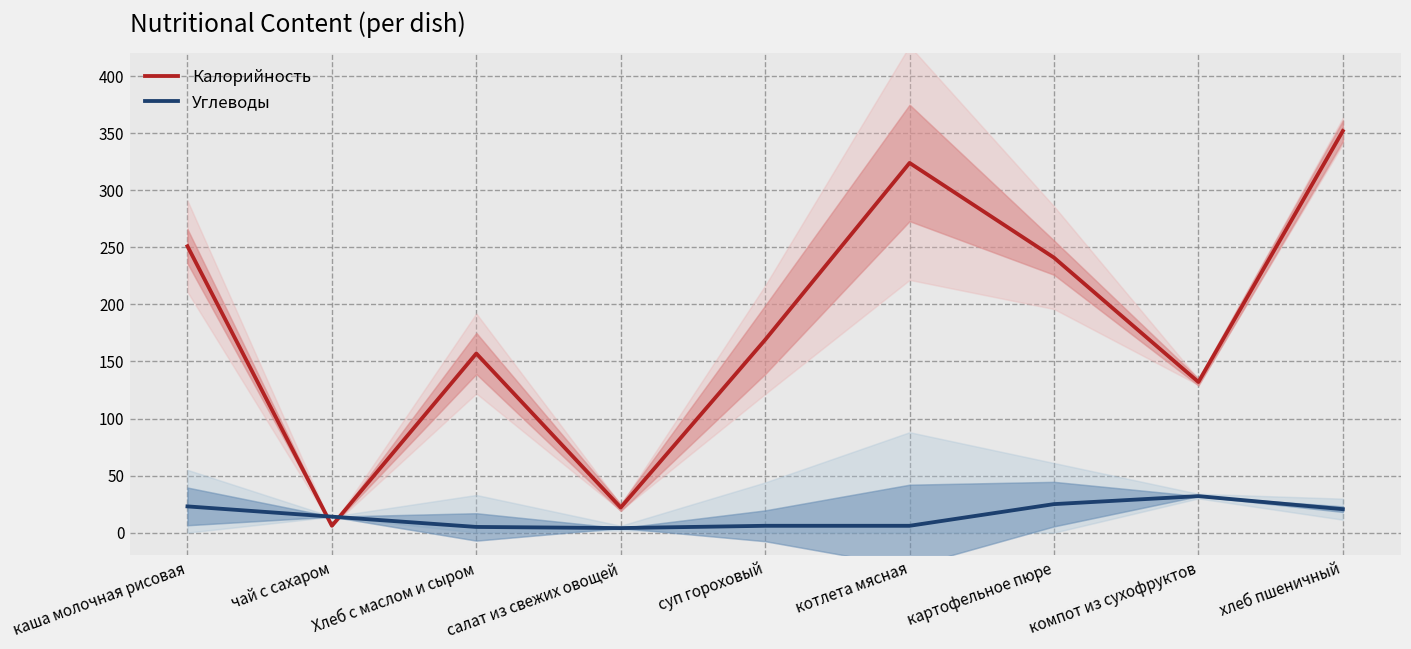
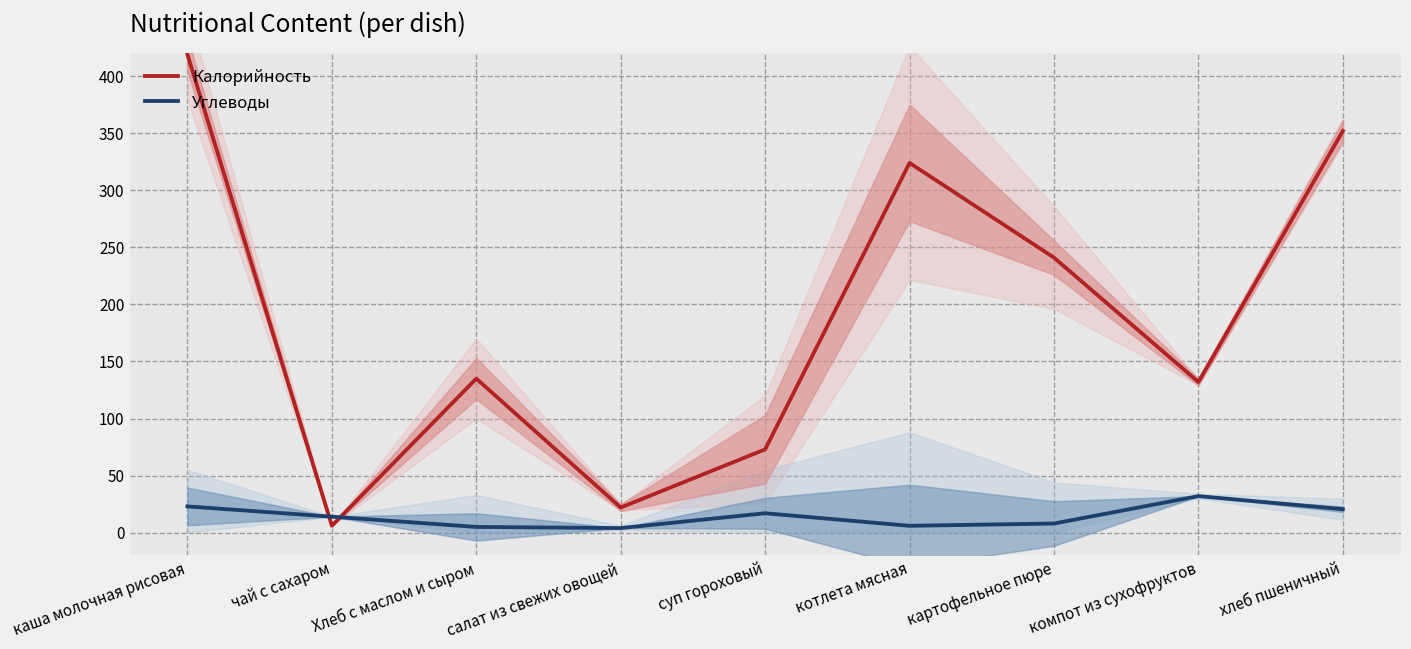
  {
    "Калорийность": {
-     "каша молочная рисовая": 251,
-     "Хлеб с маслом и сыром": 157,
+     "каша молочная рисовая": 419,
+     "Хлеб с маслом и сыром": 135,
      "салат из свежих овощей": 22,
-     "суп гороховый": 169,
+     "суп гороховый": 73,
      "котлета мясная": 324,
      "картофельное пюре": 241,
      "компот из сухофруктов": 132,
      "хлеб пшеничный": 352
    },
    "Углеводы": {
      "каша молочная рисовая": 23,
      "Хлеб с маслом и сыром": 5,
-     "суп гороховый": 6,
+     "суп гороховый": 17,
      "котлета мясная": 6,
-     "картофельное пюре": 25
+     "картофельное пюре": 8
    }
  }
